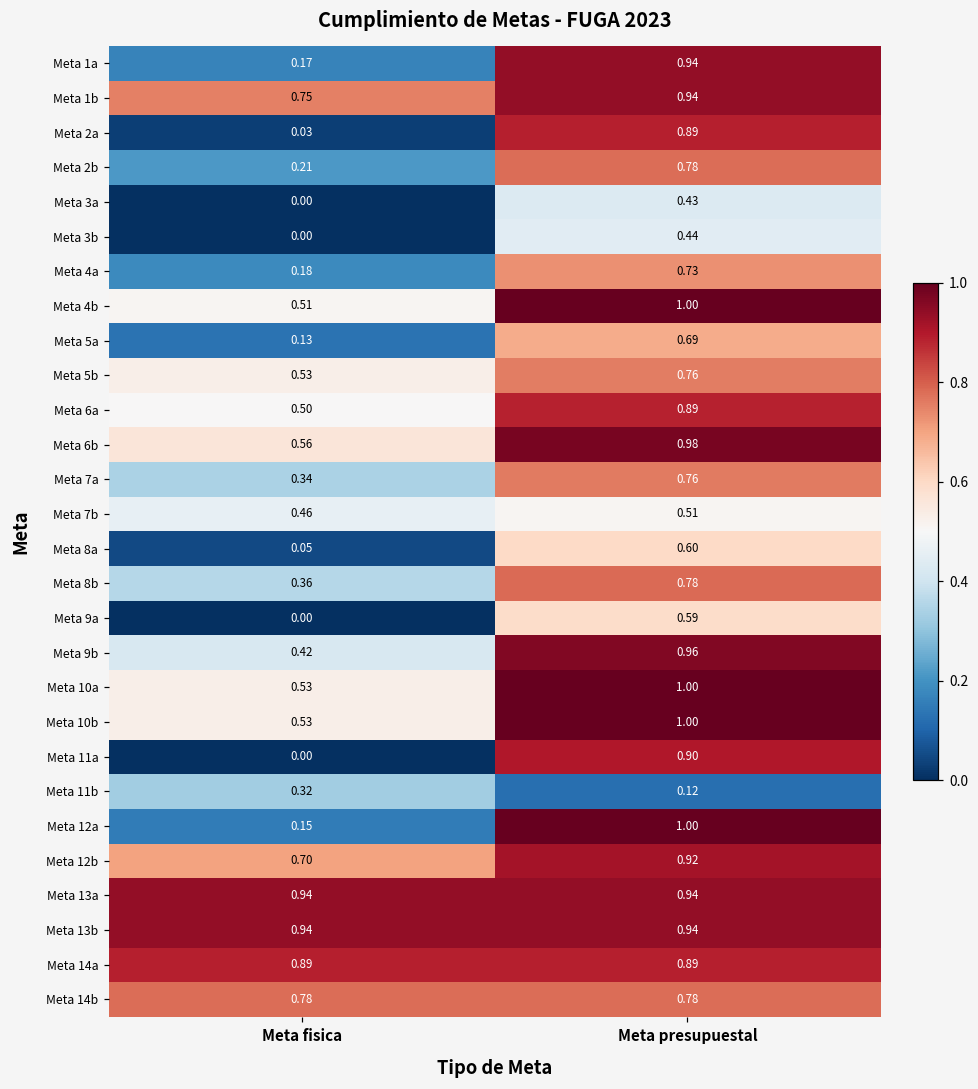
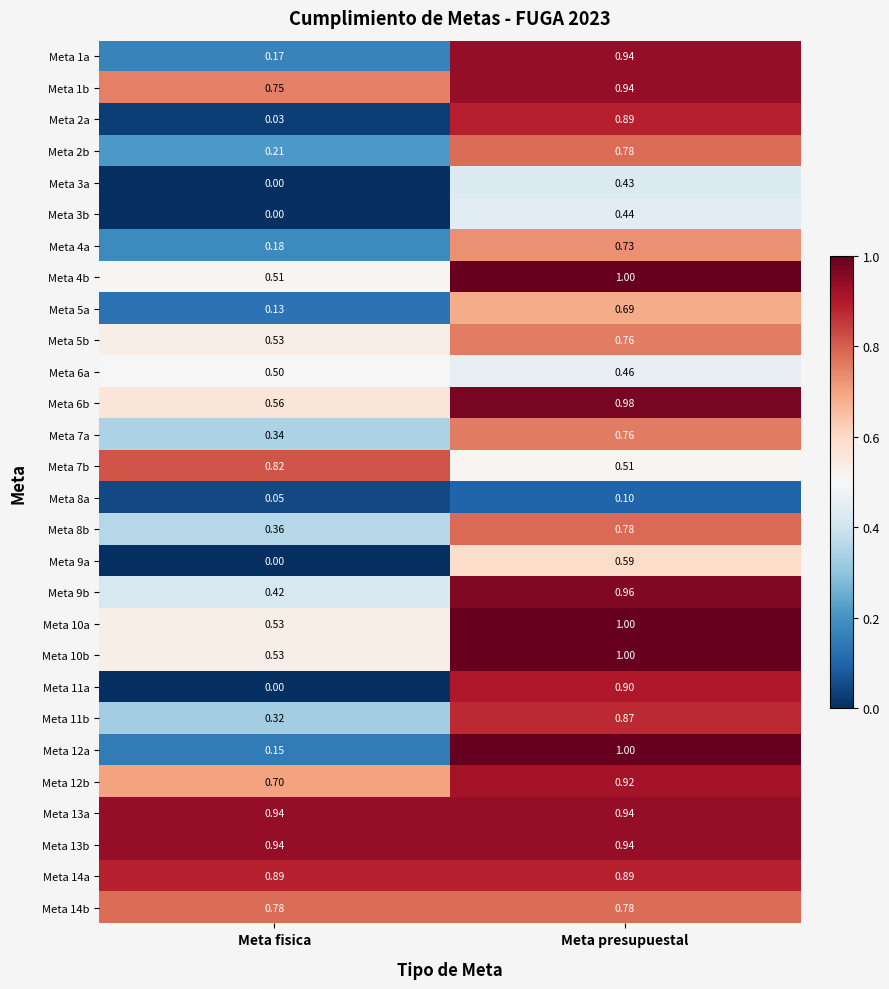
  {
    "Meta 1a": {
      "Meta fisica": 0.17,
      "Meta presupuestal": 0.94
    },
    "Meta 1b": {
      "Meta fisica": 0.75,
      "Meta presupuestal": 0.94
    },
    "Meta 2a": {
      "Meta fisica": 0.03,
      "Meta presupuestal": 0.89
    },
    "Meta 2b": {
      "Meta fisica": 0.21,
      "Meta presupuestal": 0.78
    },
    "Meta 3a": {
      "Meta fisica": 0.00,
      "Meta presupuestal": 0.43
    },
    "Meta 3b": {
      "Meta fisica": 0.00,
      "Meta presupuestal": 0.44
    },
    "Meta 4a": {
      "Meta fisica": 0.18,
      "Meta presupuestal": 0.73
    },
    "Meta 4b": {
      "Meta fisica": 0.51,
      "Meta presupuestal": 1.00
    },
    "Meta 5a": {
      "Meta fisica": 0.13,
      "Meta presupuestal": 0.69
    },
    "Meta 5b": {
      "Meta fisica": 0.53,
      "Meta presupuestal": 0.76
    },
    "Meta 6a": {
      "Meta fisica": 0.50,
-     "Meta presupuestal": 0.89
+     "Meta presupuestal": 0.46
    },
    "Meta 6b": {
      "Meta fisica": 0.56,
      "Meta presupuestal": 0.98
    },
    "Meta 7a": {
      "Meta fisica": 0.34,
      "Meta presupuestal": 0.76
    },
    "Meta 7b": {
-     "Meta fisica": 0.46,
+     "Meta fisica": 0.82,
      "Meta presupuestal": 0.51
    },
    "Meta 8a": {
      "Meta fisica": 0.05,
-     "Meta presupuestal": 0.60
+     "Meta presupuestal": 0.10
    },
    "Meta 8b": {
      "Meta fisica": 0.36,
      "Meta presupuestal": 0.78
    },
    "Meta 9a": {
      "Meta fisica": 0.00,
      "Meta presupuestal": 0.59
    },
    "Meta 9b": {
      "Meta fisica": 0.42,
      "Meta presupuestal": 0.96
    },
    "Meta 10a": {
      "Meta fisica": 0.53,
      "Meta presupuestal": 1.00
    },
    "Meta 10b": {
      "Meta fisica": 0.53,
      "Meta presupuestal": 1.00
    },
    "Meta 11a": {
      "Meta fisica": 0.00,
      "Meta presupuestal": 0.90
    },
    "Meta 11b": {
      "Meta fisica": 0.32,
-     "Meta presupuestal": 0.12
+     "Meta presupuestal": 0.87
    },
    "Meta 12a": {
      "Meta fisica": 0.15,
      "Meta presupuestal": 1.00
    },
    "Meta 12b": {
      "Meta fisica": 0.70,
      "Meta presupuestal": 0.92
    },
    "Meta 13a": {
      "Meta fisica": 0.94,
      "Meta presupuestal": 0.94
    },
    "Meta 13b": {
      "Meta fisica": 0.94,
      "Meta presupuestal": 0.94
    },
    "Meta 14a": {
      "Meta fisica": 0.89,
      "Meta presupuestal": 0.89
    },
    "Meta 14b": {
      "Meta fisica": 0.78,
      "Meta presupuestal": 0.78
    }
  }
